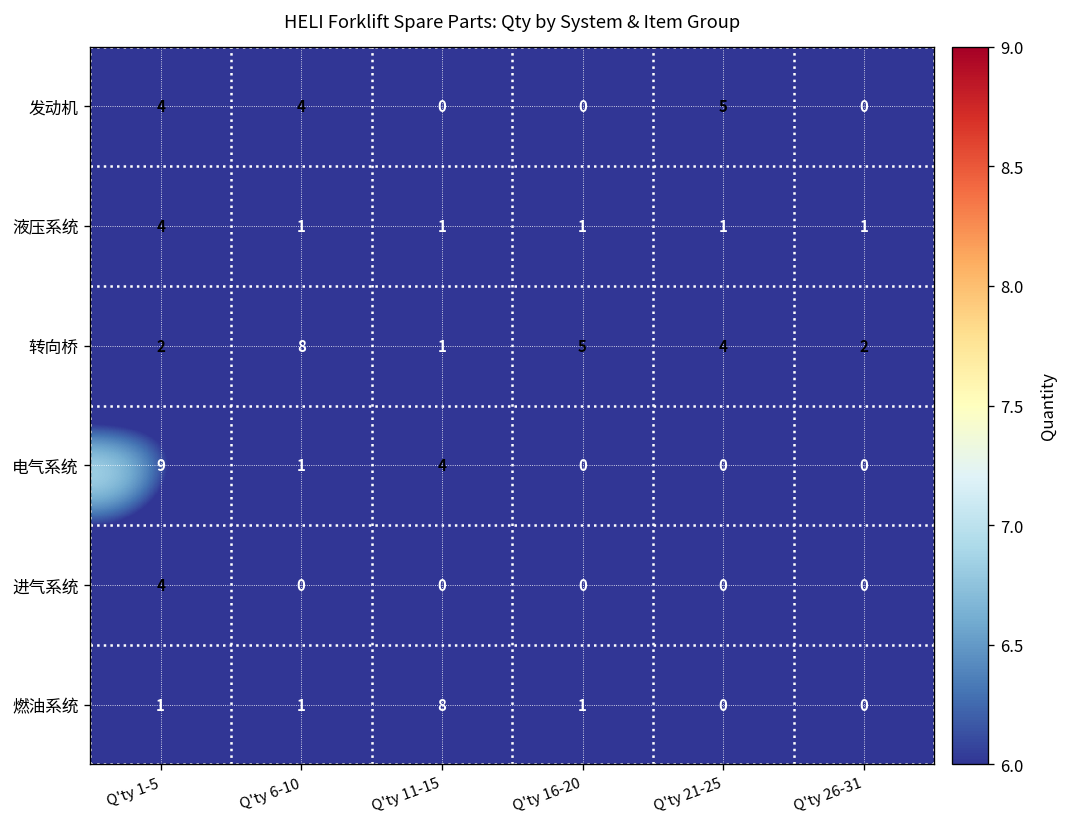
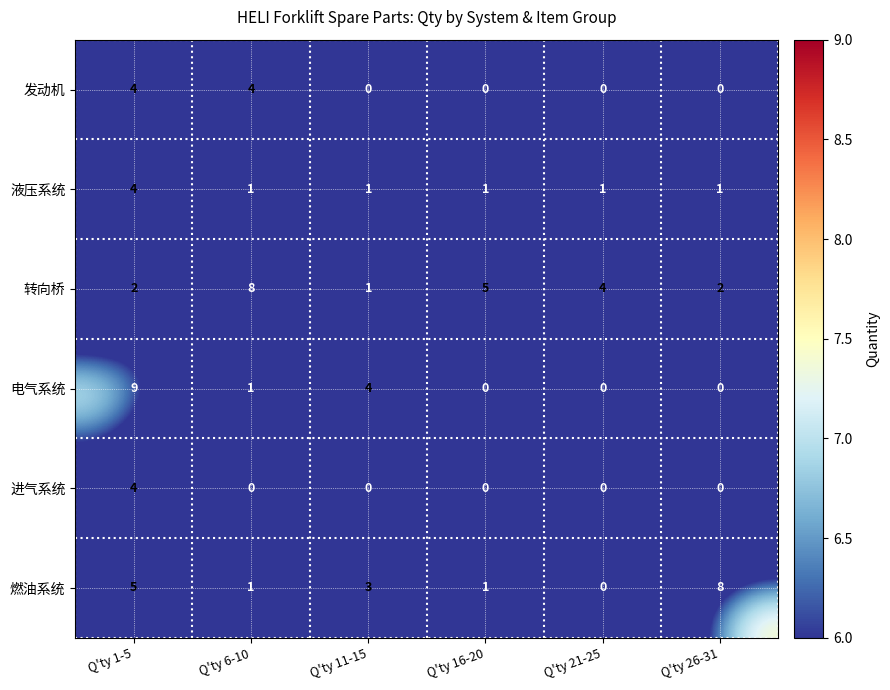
  {
    "发动机": {
      "Q'ty 1-5": 4,
      "Q'ty 6-10": 4,
      "Q'ty 11-15": 0,
      "Q'ty 16-20": 0,
-     "Q'ty 21-25": 5,
+     "Q'ty 21-25": 0,
      "Q'ty 26-31": 0
    },
    "液压系统": {
      "Q'ty 1-5": 4,
      "Q'ty 6-10": 1,
      "Q'ty 11-15": 1,
      "Q'ty 16-20": 1,
      "Q'ty 21-25": 1,
      "Q'ty 26-31": 1
    },
    "转向桥": {
      "Q'ty 1-5": 2,
      "Q'ty 6-10": 8,
      "Q'ty 11-15": 1,
      "Q'ty 16-20": 5,
      "Q'ty 21-25": 4,
      "Q'ty 26-31": 2
    },
    "电气系统": {
      "Q'ty 1-5": 9,
      "Q'ty 6-10": 1,
      "Q'ty 11-15": 4,
      "Q'ty 16-20": 0,
      "Q'ty 21-25": 0,
      "Q'ty 26-31": 0
    },
    "进气系统": {
      "Q'ty 1-5": 4,
      "Q'ty 6-10": 0,
      "Q'ty 11-15": 0,
      "Q'ty 16-20": 0,
      "Q'ty 21-25": 0,
      "Q'ty 26-31": 0
    },
    "燃油系统": {
-     "Q'ty 1-5": 1,
+     "Q'ty 1-5": 5,
      "Q'ty 6-10": 1,
-     "Q'ty 11-15": 8,
+     "Q'ty 11-15": 3,
      "Q'ty 16-20": 1,
      "Q'ty 21-25": 0,
-     "Q'ty 26-31": 0
+     "Q'ty 26-31": 8
    }
  }
